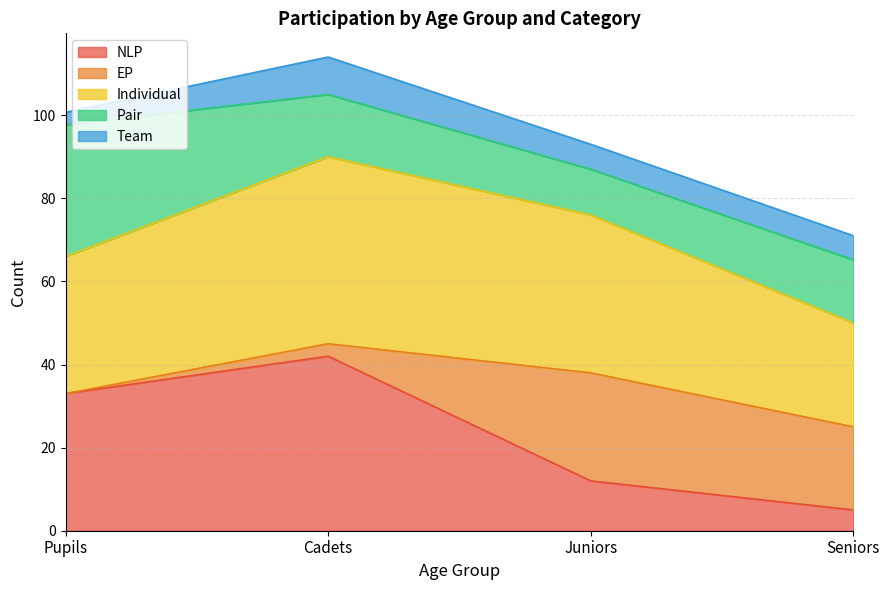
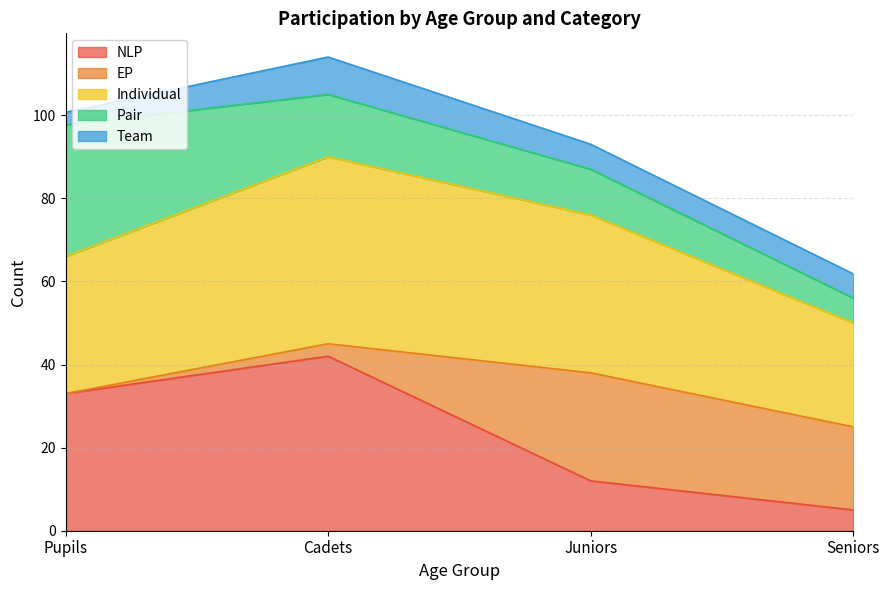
  {
    "Individual": {
      "Pupils": 33,
      "Cadets": 45,
      "Juniors": 38,
      "Seniors": 25
    },
    "Pair": {
      "Pupils": 32,
      "Cadets": 15,
      "Juniors": 11,
-     "Seniors": 15
+     "Seniors": 6
    },
    "Team": {
      "Pupils": 3,
      "Cadets": 9,
      "Juniors": 6,
      "Seniors": 6
    }
  }
